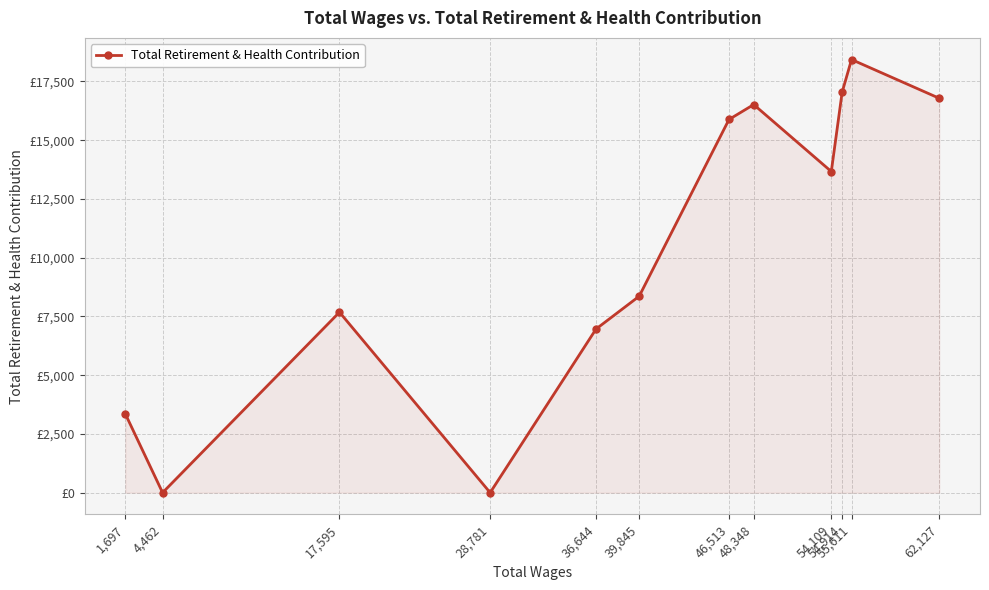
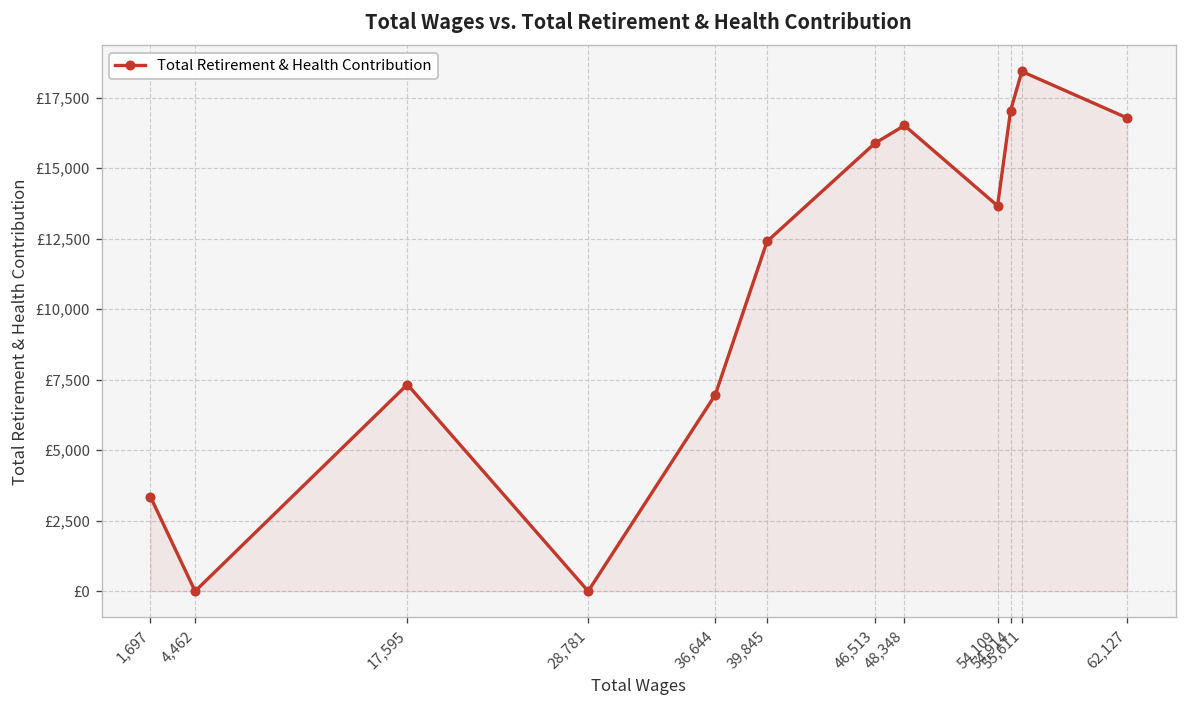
  {
    "1,697": "£3,400",
    "4,462": "£0",
-   "17,595": "£7,700",
+   "17,595": "£7,300",
    "28,781": "£0",
    "36,644": "£7,000",
-   "39,845": "£8,400",
+   "39,845": "£12,400",
    "46,513": "£15,900",
    "48,348": "£16,500",
    "54,109": "£13,700",
    "54,914": "£17,000",
    "55,611": "£18,400",
    "62,127": "£16,800"
  }
